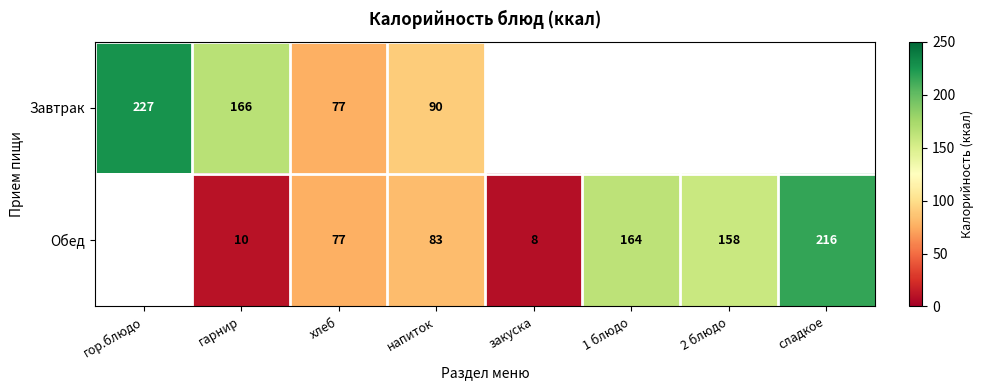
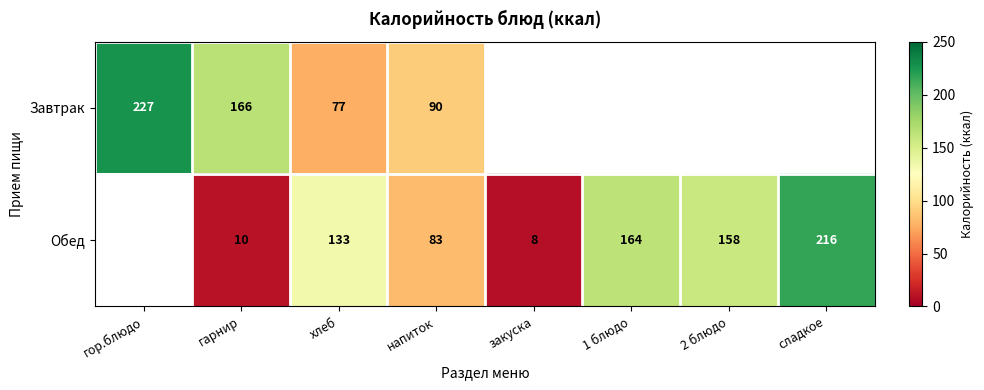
  {
    "Завтрак": {
      "гор.блюдо": 227,
      "гарнир": 166,
      "хлеб": 77,
      "напиток": 90
    },
    "Обед": {
      "гарнир": 10,
-     "хлеб": 77,
+     "хлеб": 133,
      "напиток": 83,
      "закуска": 8,
      "1 блюдо": 164,
      "2 блюдо": 158,
      "сладкое": 216
    }
  }
